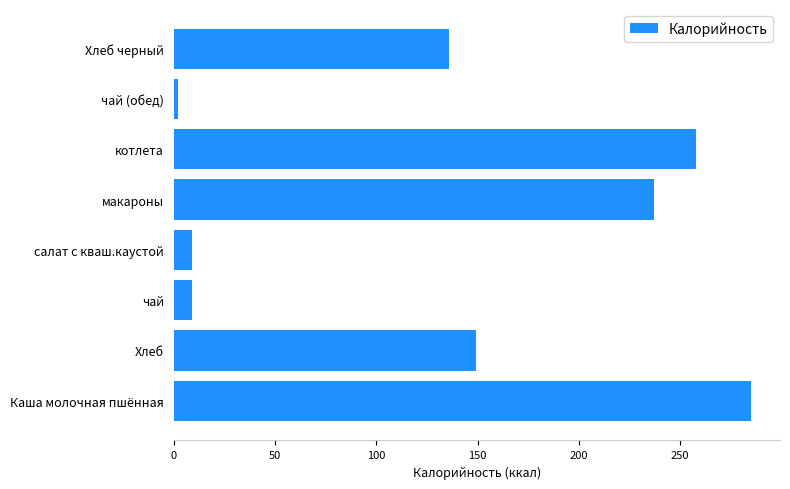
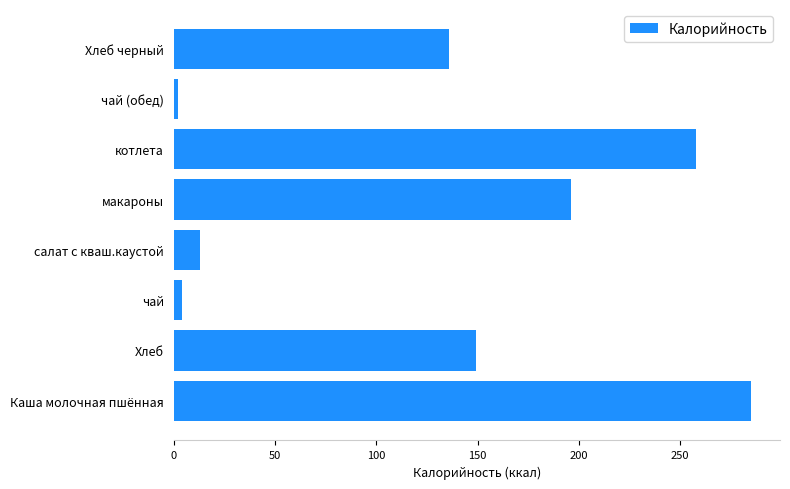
  {
    "Хлеб черный": 136,
    "чай (обед)": 2,
    "котлета": 258,
-   "макароны": 237,
-   "салат с кваш.каустой": 9,
-   "чай": 9,
+   "макароны": 196,
+   "салат с кваш.каустой": 13,
+   "чай": 4,
    "Хлеб": 149,
    "Каша молочная пшённая": 285
  }
